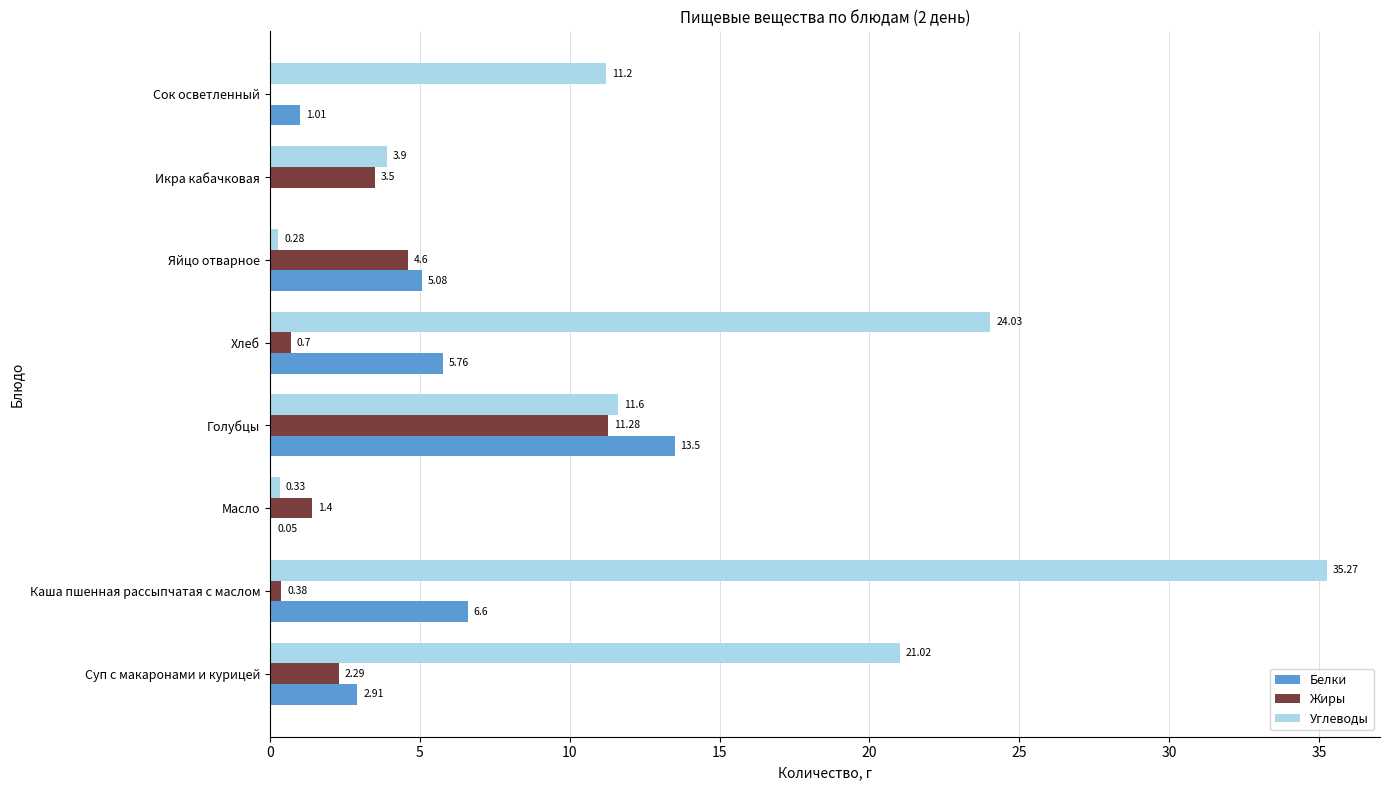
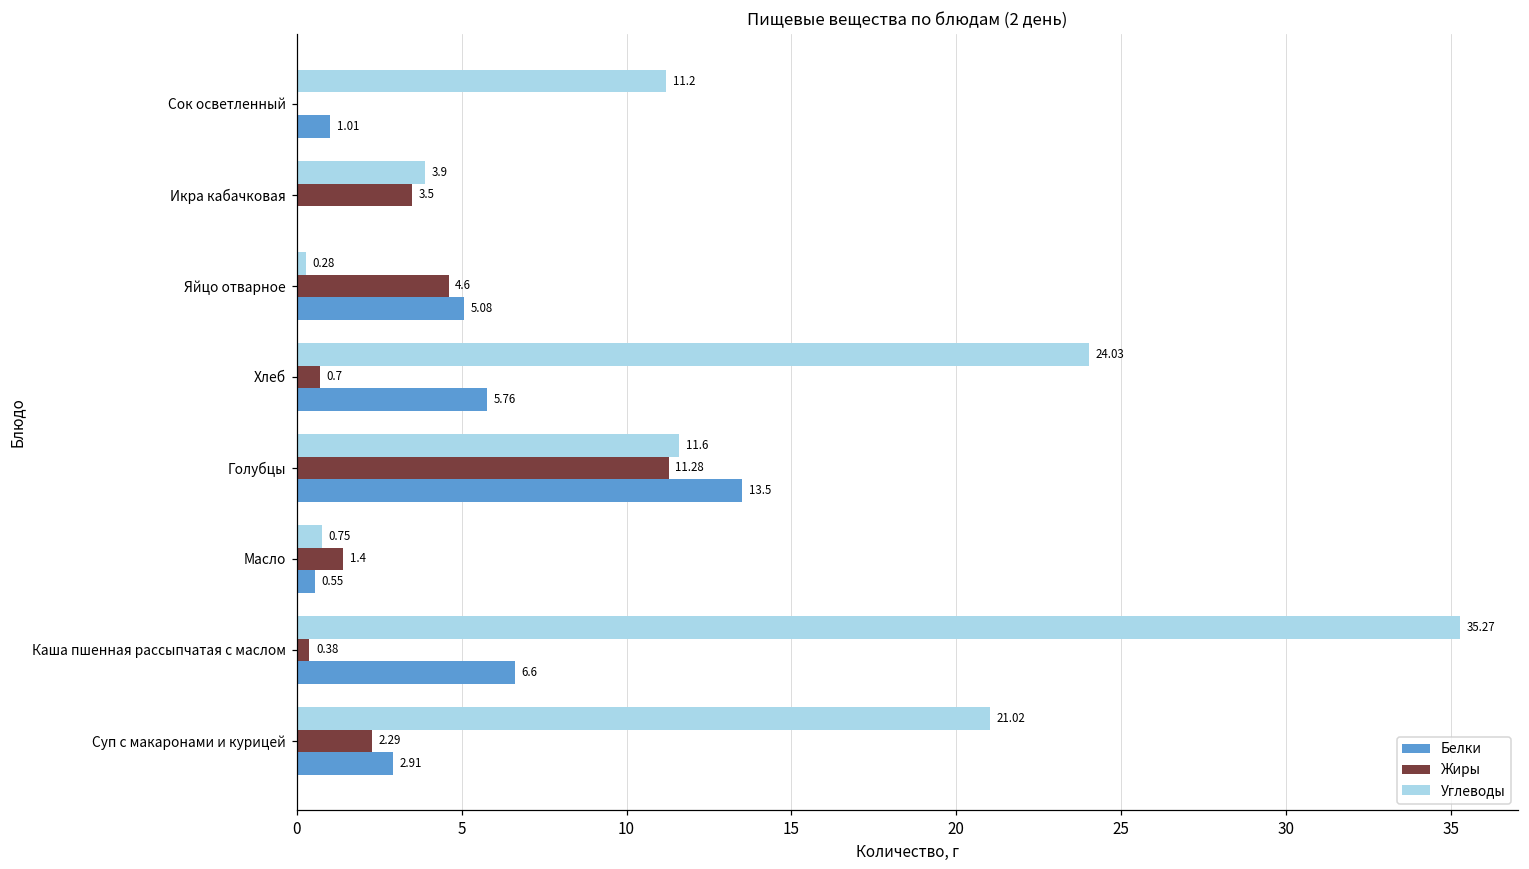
  {
    "Белки": {
      "Сок осветленный": 1.01,
      "Яйцо отварное": 5.08,
      "Хлеб": 5.76,
      "Голубцы": 13.5,
-     "Масло": 0.05,
+     "Масло": 0.55,
      "Каша пшенная рассыпчатая с маслом": 6.6,
      "Суп с макаронами и курицей": 2.91
    },
    "Жиры": {
      "Икра кабачковая": 3.5,
      "Яйцо отварное": 4.6,
      "Хлеб": 0.7,
      "Голубцы": 11.28,
      "Масло": 1.4,
      "Каша пшенная рассыпчатая с маслом": 0.38,
      "Суп с макаронами и курицей": 2.29
    },
    "Углеводы": {
      "Сок осветленный": 11.2,
      "Икра кабачковая": 3.9,
      "Яйцо отварное": 0.28,
      "Хлеб": 24.03,
      "Голубцы": 11.6,
-     "Масло": 0.33,
+     "Масло": 0.75,
      "Каша пшенная рассыпчатая с маслом": 35.27,
      "Суп с макаронами и курицей": 21.02
    }
  }
